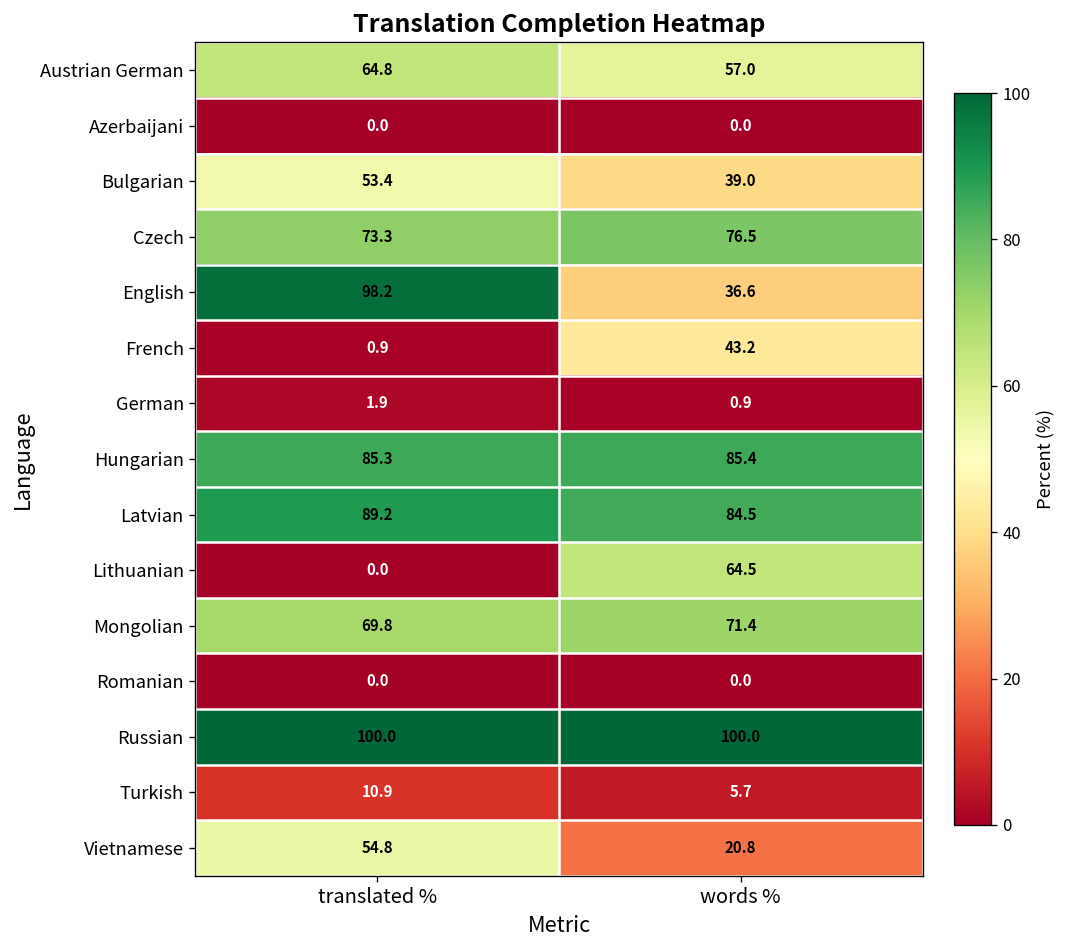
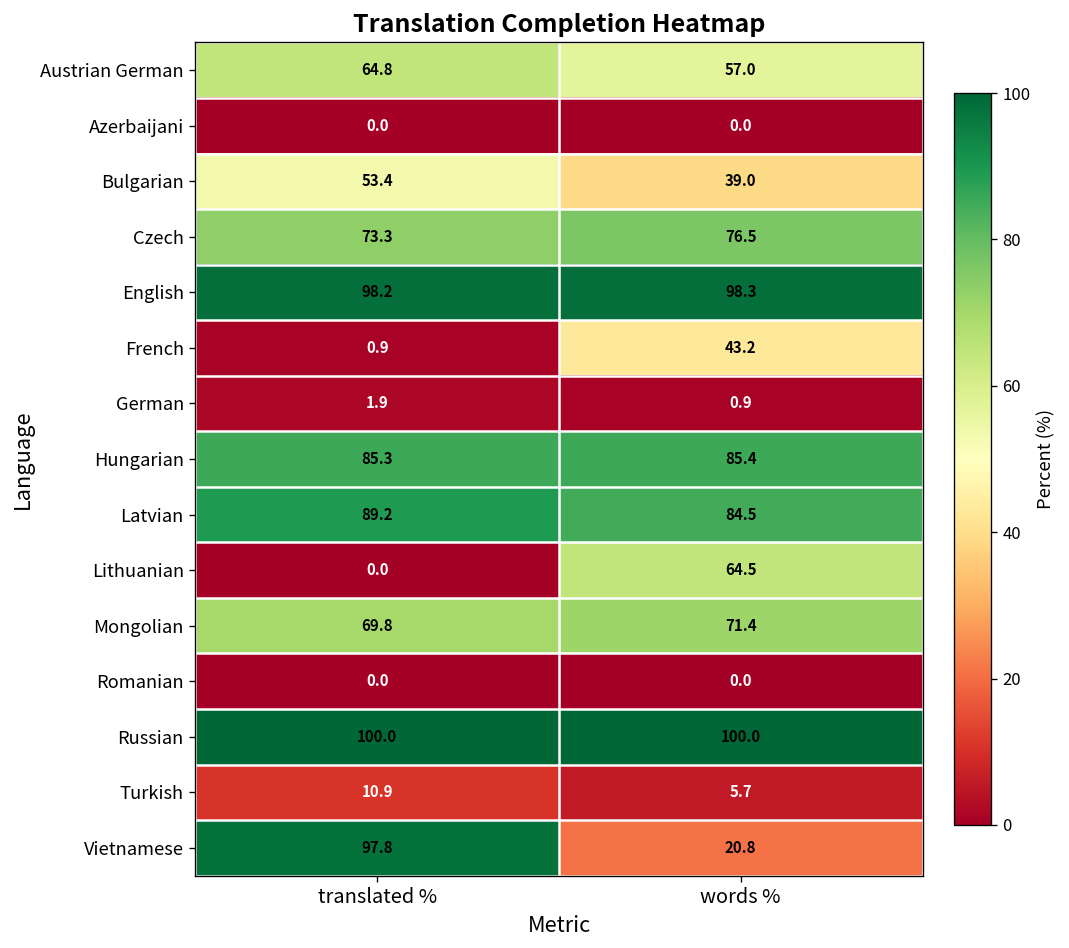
  {
    "Austrian German": {
      "translated %": 64.8,
      "words %": 57.0
    },
    "Azerbaijani": {
      "translated %": 0.0,
      "words %": 0.0
    },
    "Bulgarian": {
      "translated %": 53.4,
      "words %": 39.0
    },
    "Czech": {
      "translated %": 73.3,
      "words %": 76.5
    },
    "English": {
      "translated %": 98.2,
-     "words %": 36.6
+     "words %": 98.3
    },
    "French": {
      "translated %": 0.9,
      "words %": 43.2
    },
    "German": {
      "translated %": 1.9,
      "words %": 0.9
    },
    "Hungarian": {
      "translated %": 85.3,
      "words %": 85.4
    },
    "Latvian": {
      "translated %": 89.2,
      "words %": 84.5
    },
    "Lithuanian": {
      "translated %": 0.0,
      "words %": 64.5
    },
    "Mongolian": {
      "translated %": 69.8,
      "words %": 71.4
    },
    "Romanian": {
      "translated %": 0.0,
      "words %": 0.0
    },
    "Russian": {
      "translated %": 100.0,
      "words %": 100.0
    },
    "Turkish": {
      "translated %": 10.9,
      "words %": 5.7
    },
    "Vietnamese": {
-     "translated %": 54.8,
+     "translated %": 97.8,
      "words %": 20.8
    }
  }
